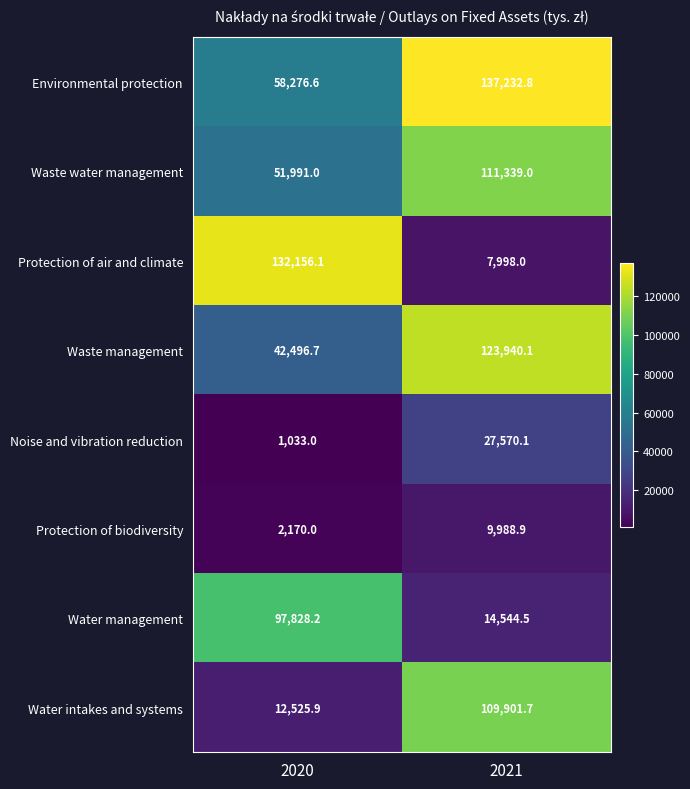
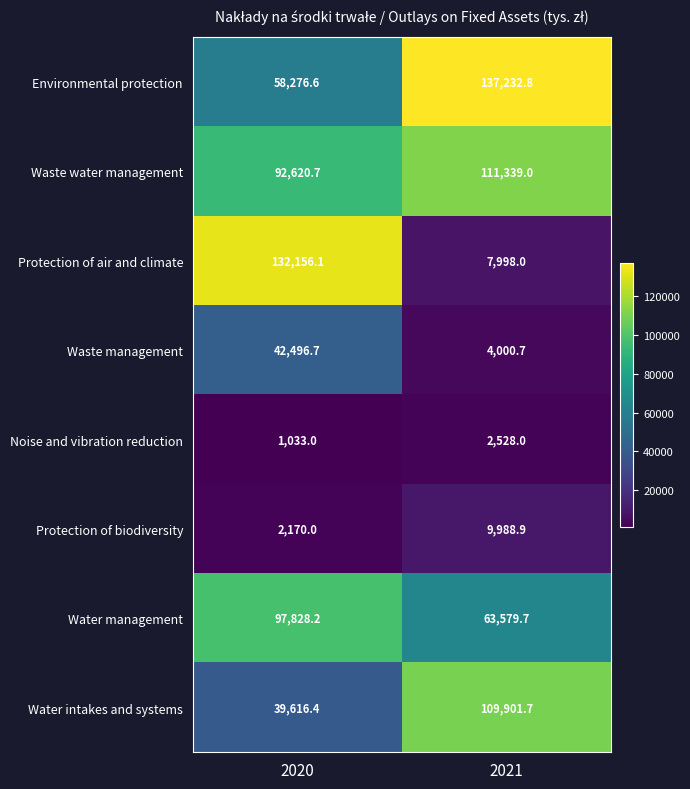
  {
    "Environmental protection": {
      "2020": "58,276.6",
      "2021": "137,232.8"
    },
    "Waste water management": {
-     "2020": "51,991.0",
+     "2020": "92,620.7",
      "2021": "111,339.0"
    },
    "Protection of air and climate": {
      "2020": "132,156.1",
      "2021": "7,998.0"
    },
    "Waste management": {
      "2020": "42,496.7",
-     "2021": "123,940.1"
+     "2021": "4,000.7"
    },
    "Noise and vibration reduction": {
      "2020": "1,033.0",
-     "2021": "27,570.1"
+     "2021": "2,528.0"
    },
    "Protection of biodiversity": {
      "2020": "2,170.0",
      "2021": "9,988.9"
    },
    "Water management": {
      "2020": "97,828.2",
-     "2021": "14,544.5"
+     "2021": "63,579.7"
    },
    "Water intakes and systems": {
-     "2020": "12,525.9",
+     "2020": "39,616.4",
      "2021": "109,901.7"
    }
  }
